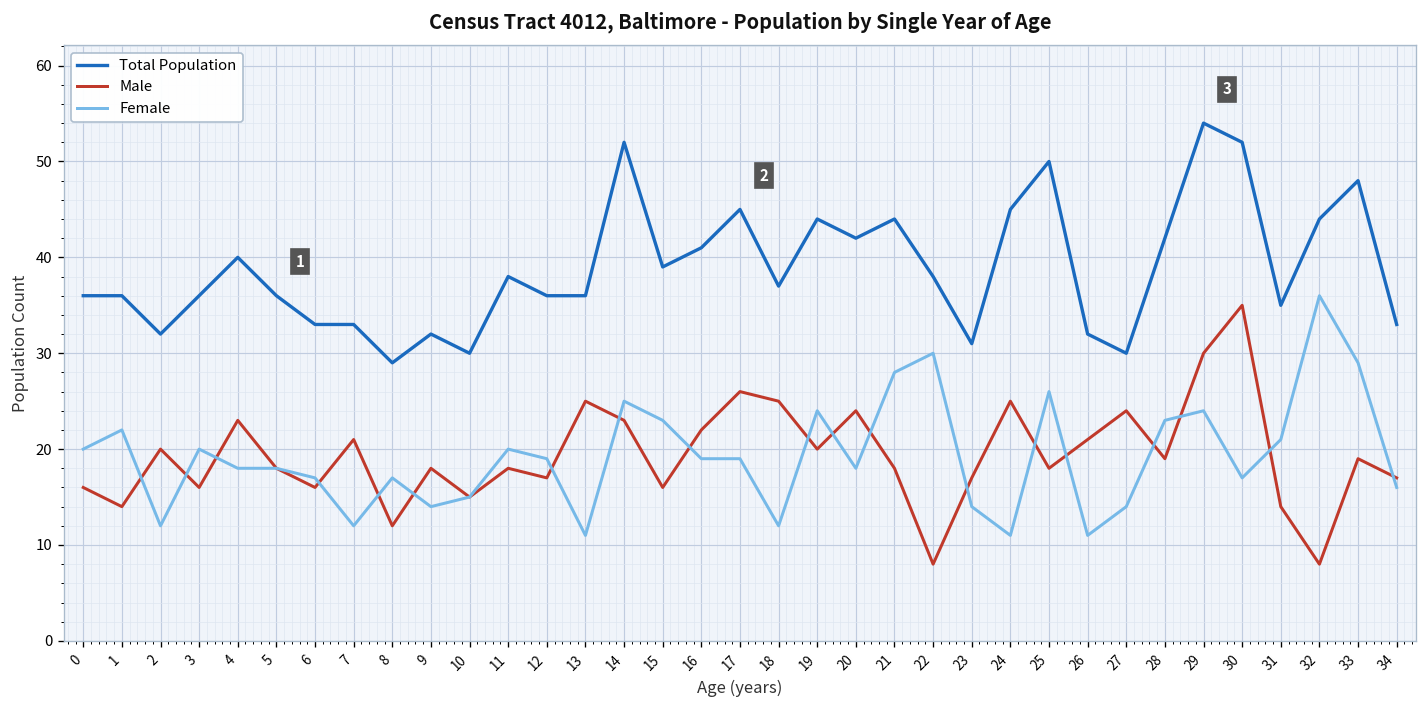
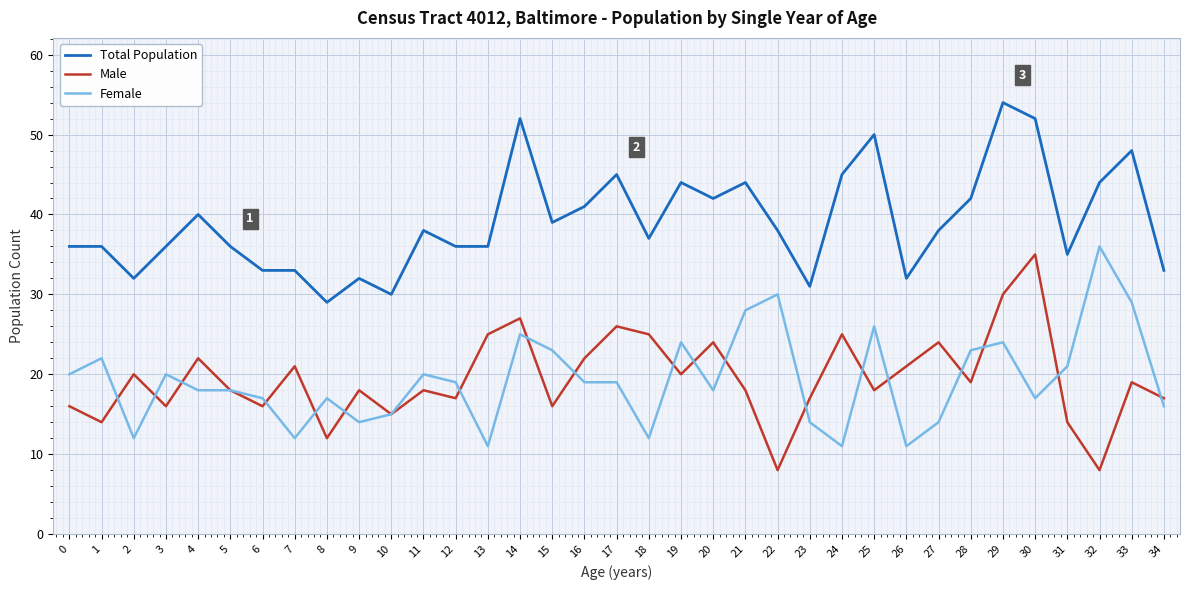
  {
    "Total Population": {
      "0": 36,
      "1": 36,
      "2": 32,
      "3": 36,
      "4": 40,
      "5": 36,
      "6": 33,
      "7": 33,
      "8": 29,
      "9": 32,
      "10": 30,
      "11": 38,
      "12": 36,
      "13": 36,
      "14": 52,
      "15": 39,
      "16": 41,
      "17": 45,
      "18": 37,
      "19": 44,
      "20": 42,
      "21": 44,
      "22": 38,
      "23": 31,
      "24": 45,
      "25": 50,
      "26": 32,
-     "27": 30,
+     "27": 38,
      "28": 42,
      "29": 54,
      "30": 52,
      "31": 35,
      "32": 44,
      "33": 48,
      "34": 33
    },
    "Male": {
      "0": 16,
      "1": 14,
      "2": 20,
      "3": 16,
-     "4": 23,
+     "4": 22,
      "6": 16,
      "7": 21,
      "8": 12,
      "9": 18,
      "11": 18,
      "12": 17,
      "13": 25,
-     "14": 23,
+     "14": 27,
      "15": 16,
      "16": 22,
      "17": 26,
      "18": 25,
      "19": 20,
      "20": 24,
      "21": 18,
      "22": 8,
      "23": 17,
      "24": 25,
      "25": 18,
      "26": 21,
      "27": 24,
      "28": 19,
      "29": 30,
      "30": 35,
      "31": 14,
      "32": 8,
      "33": 19,
      "34": 17
    },
    "Female": {
      "0": 20,
      "1": 22,
      "2": 12,
      "3": 20,
      "4": 18,
      "6": 17,
      "7": 12,
      "8": 17,
      "9": 14,
      "11": 20,
      "12": 19,
      "13": 11,
      "14": 25,
      "15": 23,
      "16": 19,
      "17": 19,
      "18": 12,
      "19": 24,
      "20": 18,
      "21": 28,
      "22": 30,
      "23": 14,
      "24": 11,
      "25": 26,
      "26": 11,
      "27": 14,
      "28": 23,
      "29": 24,
      "30": 17,
      "31": 21,
      "32": 36,
      "33": 29,
      "34": 16
    }
  }
